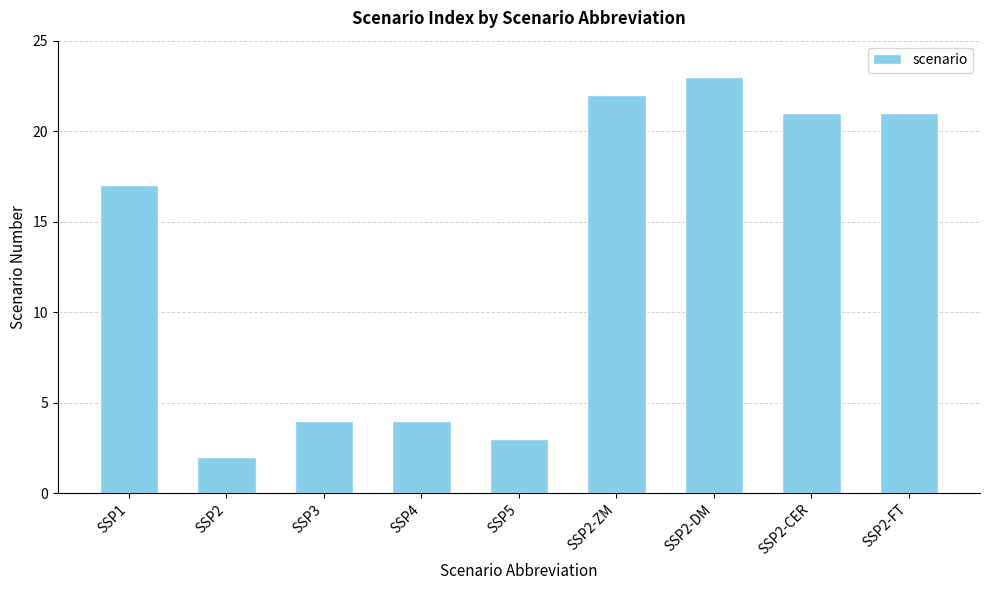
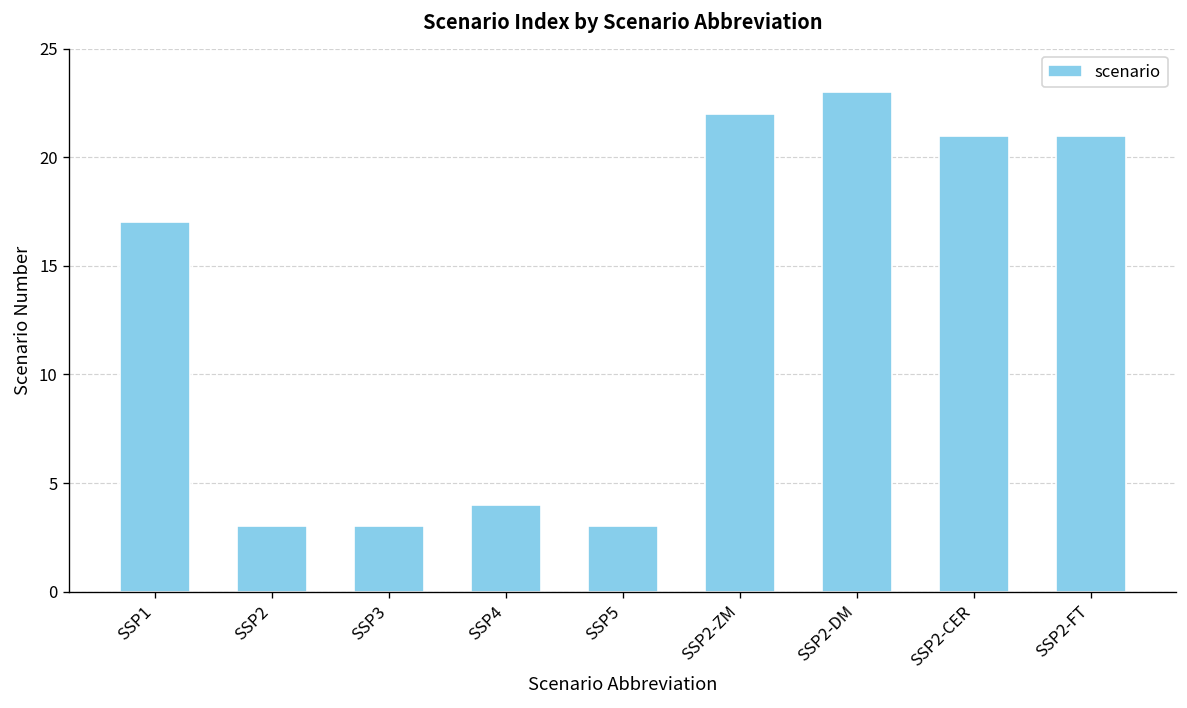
  {
    "SSP1": 17,
-   "SSP2": 2,
-   "SSP3": 4,
+   "SSP2": 3,
+   "SSP3": 3,
    "SSP4": 4,
    "SSP5": 3,
    "SSP2-ZM": 22,
    "SSP2-DM": 23,
    "SSP2-CER": 21,
    "SSP2-FT": 21
  }
